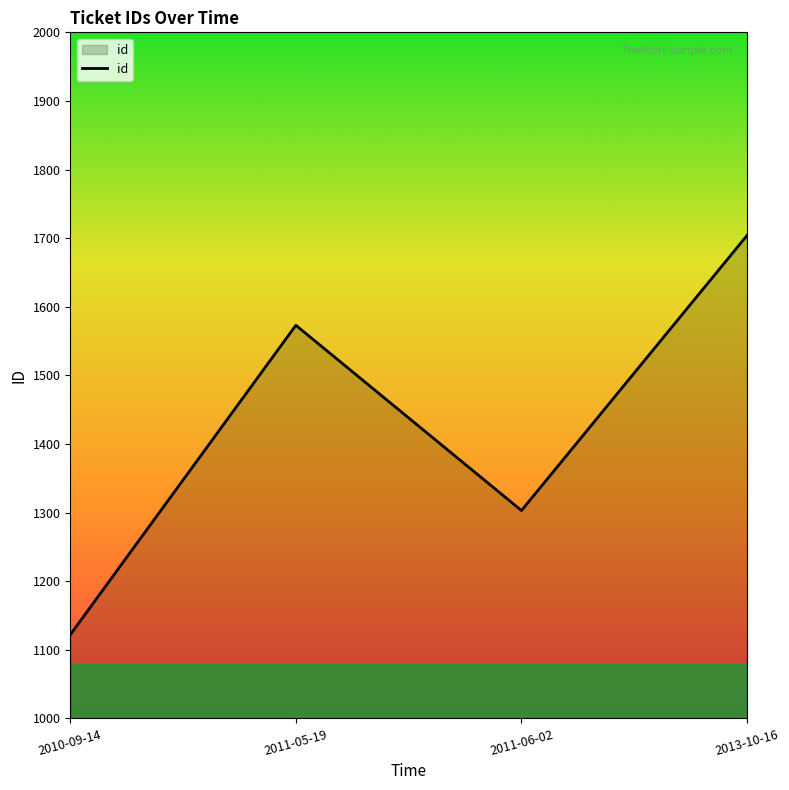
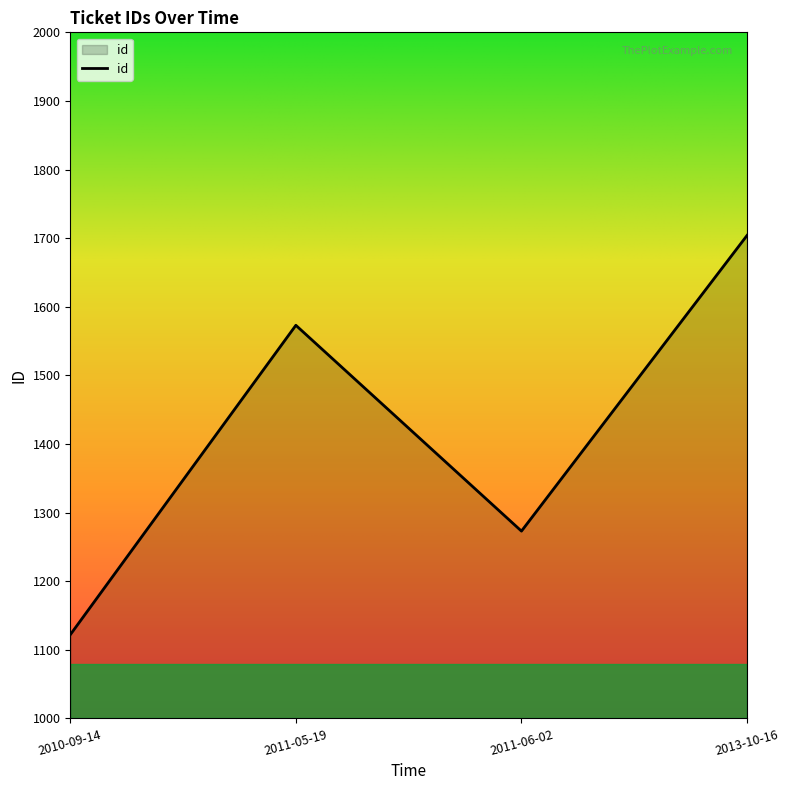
  {
    "2010-09-14": 1120,
    "2011-05-19": 1570,
-   "2011-06-02": 1300,
+   "2011-06-02": 1270,
    "2013-10-16": 1700
  }
